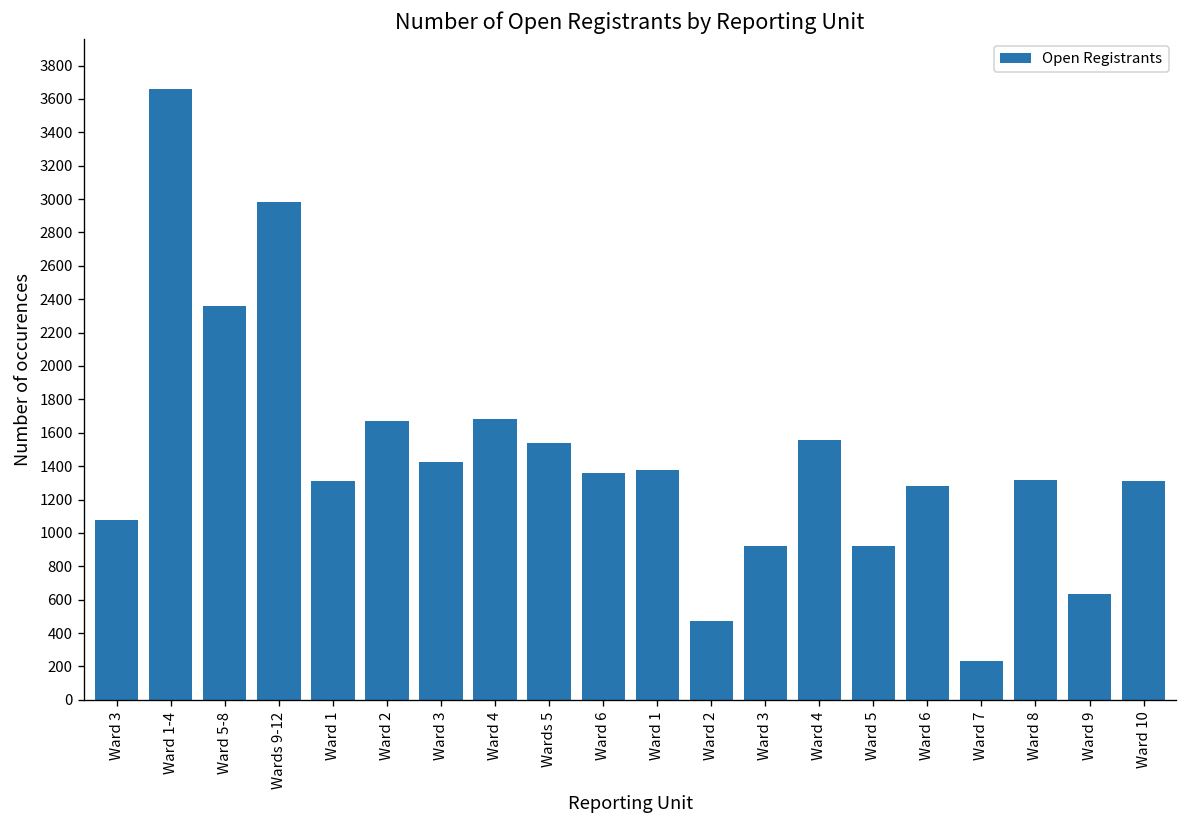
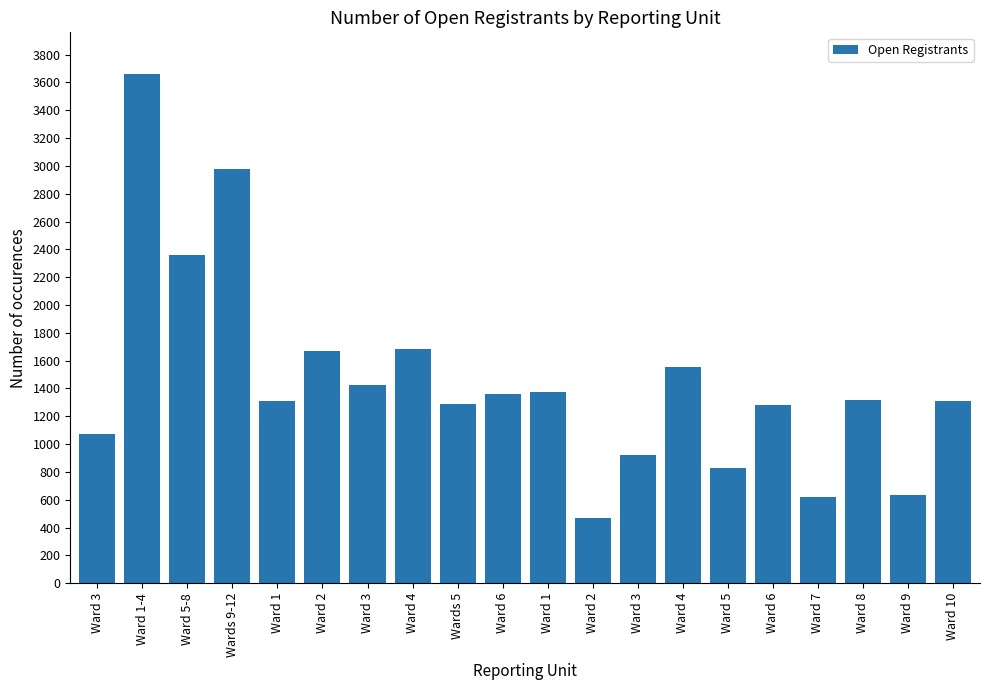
  {
    "Ward 1-4": 3660,
    "Ward 5-8": 2360,
    "Wards 9-12": 2980,
-   "Wards 5": 1540,
-   "Ward 5": 920,
-   "Ward 7": 230,
+   "Wards 5": 1290,
+   "Ward 5": 830,
+   "Ward 7": 620,
    "Ward 8": 1320,
    "Ward 9": 640,
    "Ward 10": 1310
  }
